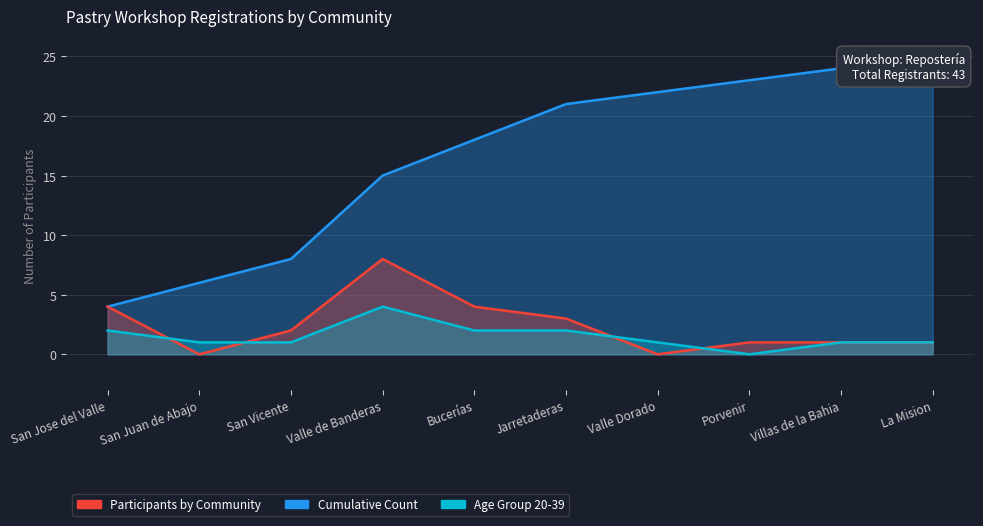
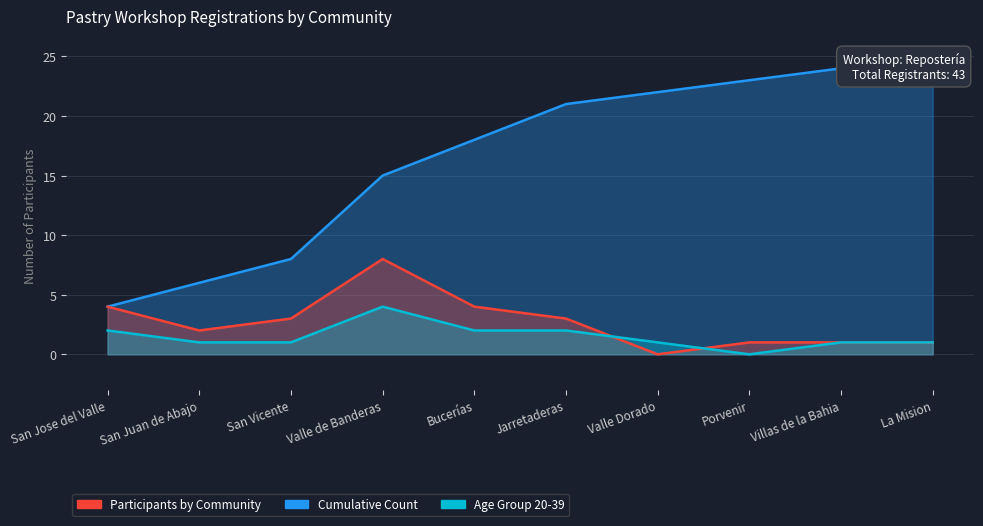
  {
    "Participants by Community": {
-     "San Juan de Abajo": 0,
-     "San Vicente": 2,
+     "San Juan de Abajo": 2,
+     "San Vicente": 3,
      "Valle de Banderas": 8,
      "Bucerías": 4,
      "Jarretaderas": 3,
      "Valle Dorado": 0,
      "Porvenir": 1
    }
  }
